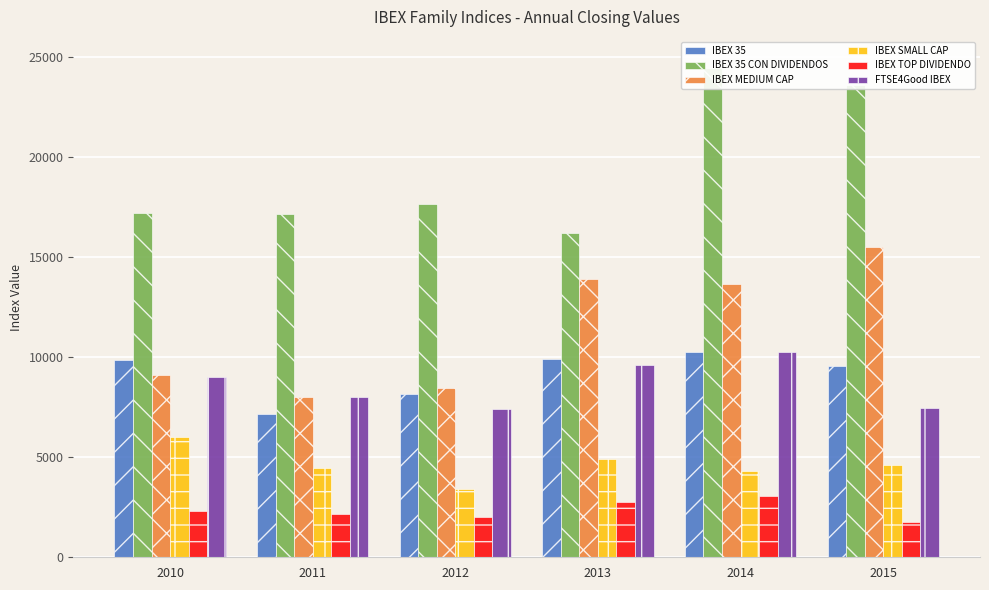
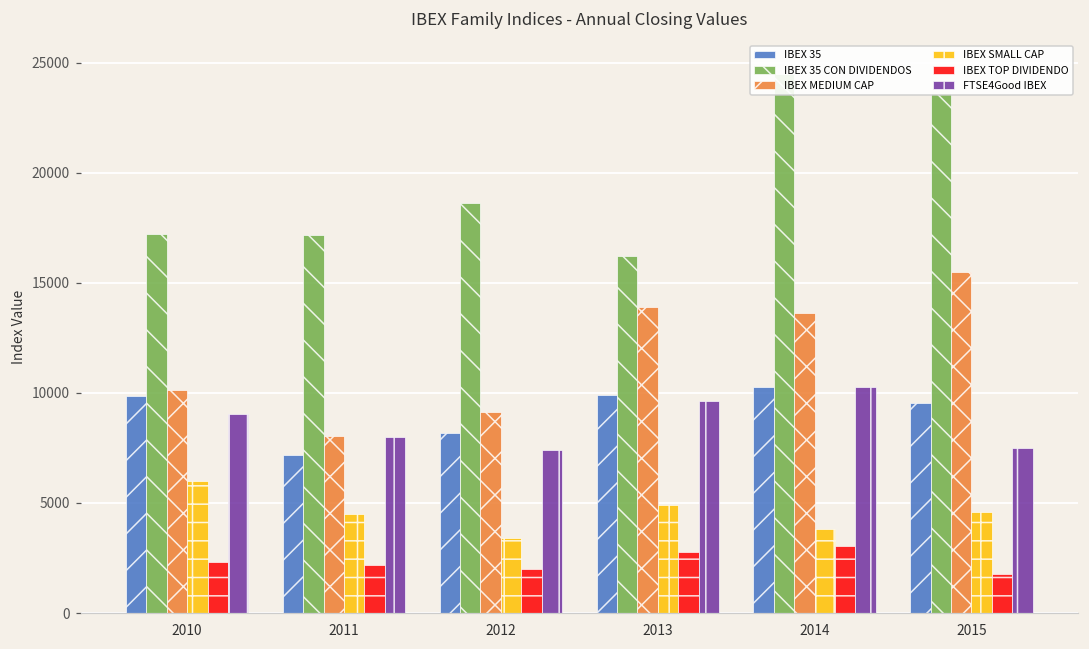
  {
    "IBEX 35": {
      "2010": 9900,
      "2011": 7200,
      "2012": 8200,
      "2013": 9900,
      "2014": 10300,
      "2015": 9500
    },
    "IBEX 35 CON DIVIDENDOS": {
      "2010": 17200,
      "2011": 17200,
-     "2012": 17600,
+     "2012": 18600,
      "2013": 16200
    },
    "IBEX MEDIUM CAP": {
-     "2010": 9100,
+     "2010": 10100,
      "2011": 8000,
-     "2012": 8500,
+     "2012": 9100,
      "2013": 13900,
      "2014": 13600,
      "2015": 15500
    },
    "IBEX SMALL CAP": {
      "2010": 6000,
      "2011": 4500,
      "2012": 3400,
      "2013": 4900,
-     "2014": 4300,
+     "2014": 3800,
      "2015": 4600
    },
    "IBEX TOP DIVIDENDO": {
      "2010": 2300,
      "2011": 2200,
      "2012": 2000,
      "2013": 2700,
      "2014": 3100,
      "2015": 1800
    },
    "FTSE4Good IBEX": {
      "2010": 9000,
      "2011": 8000,
      "2012": 7400,
      "2013": 9600,
      "2014": 10300,
      "2015": 7500
    }
  }
